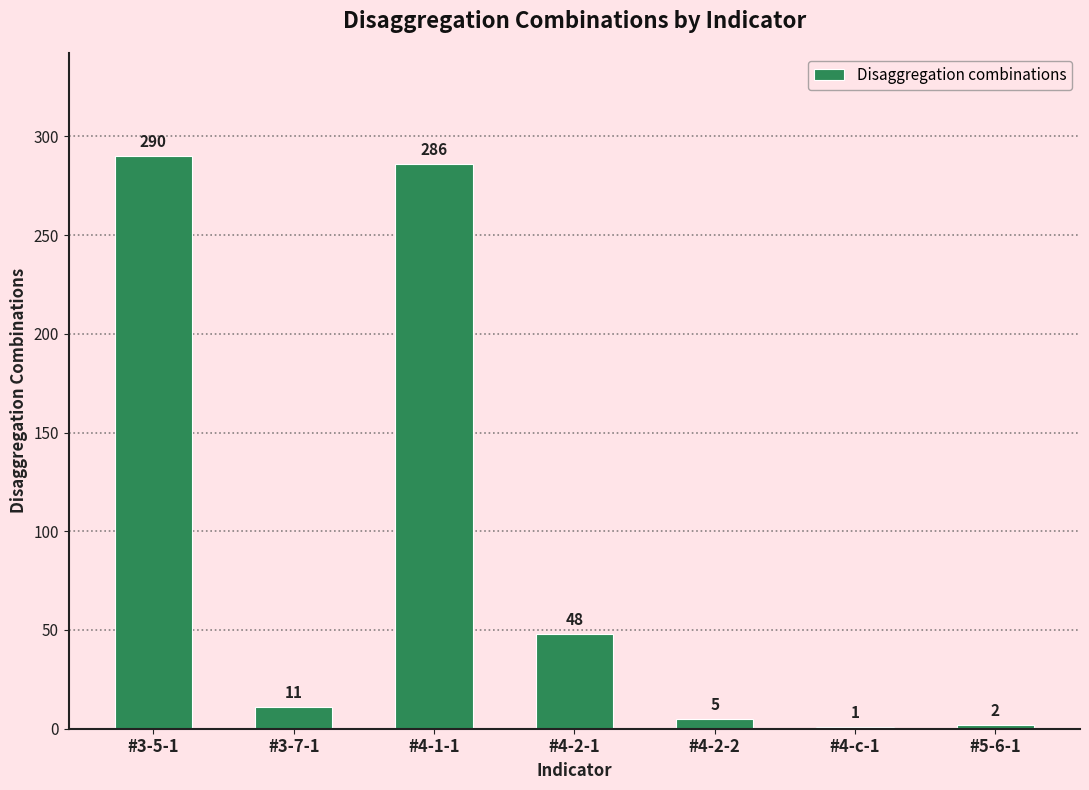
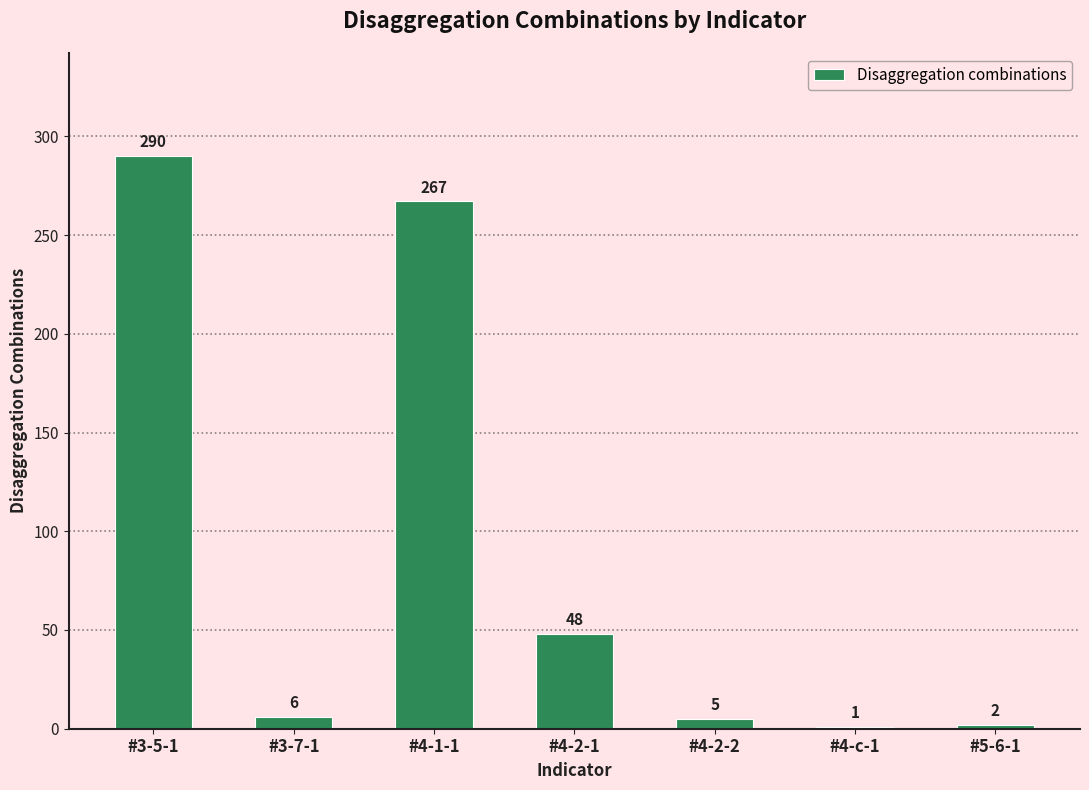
  {
    "#3-5-1": 290,
-   "#3-7-1": 11,
-   "#4-1-1": 286,
+   "#3-7-1": 6,
+   "#4-1-1": 267,
    "#4-2-1": 48,
    "#4-2-2": 5,
    "#4-c-1": 1,
    "#5-6-1": 2
  }
